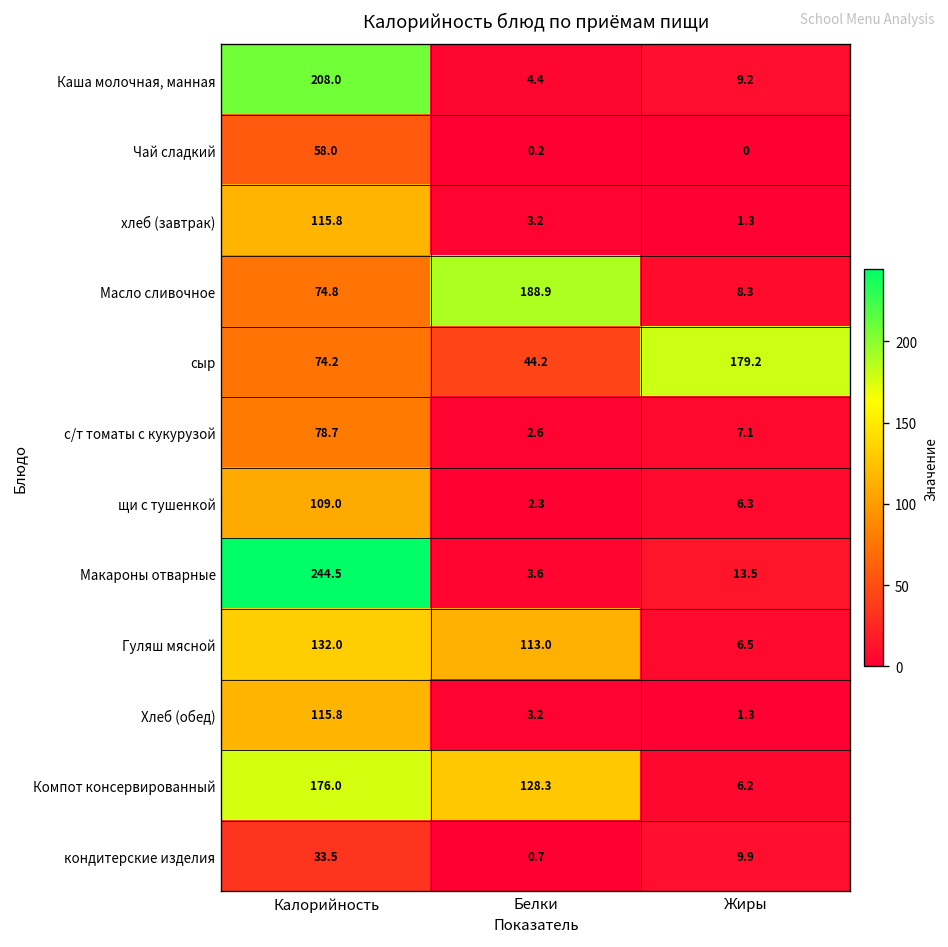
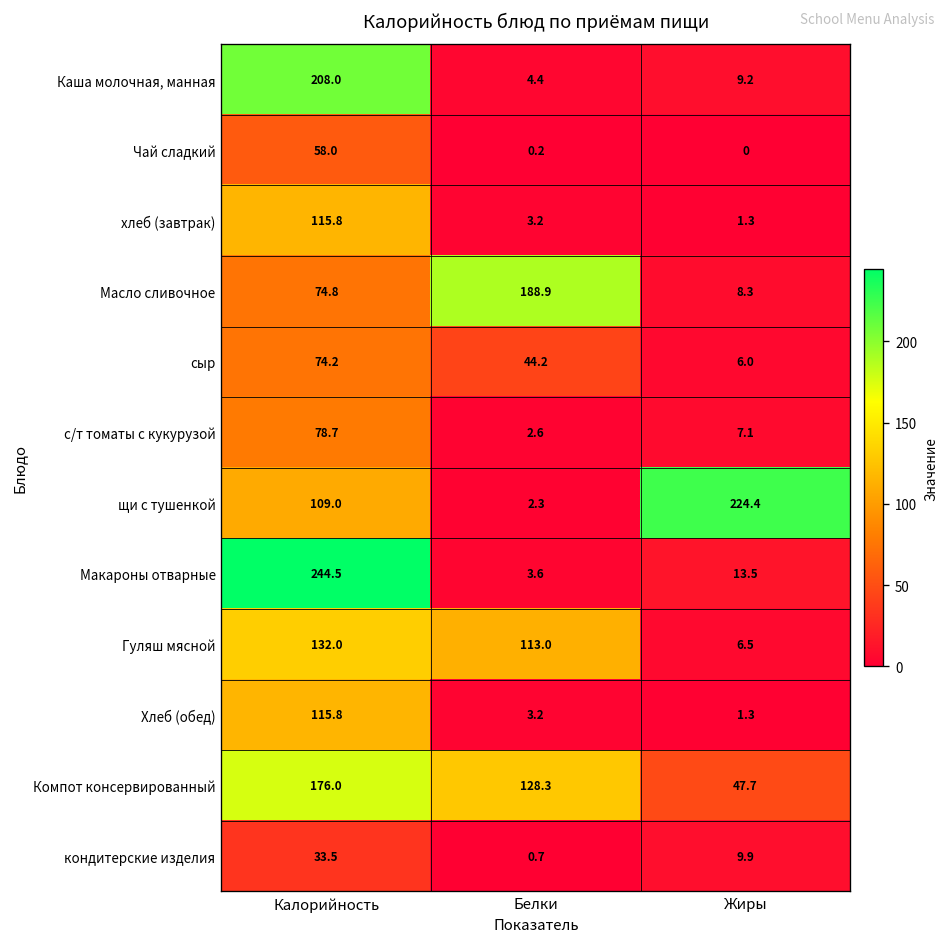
  {
    "Каша молочная, манная": {
      "Калорийность": 208.0,
      "Белки": 4.4,
      "Жиры": 9.2
    },
    "Чай сладкий": {
      "Калорийность": 58.0,
      "Белки": 0.2,
      "Жиры": 0
    },
    "хлеб (завтрак)": {
      "Калорийность": 115.8,
      "Белки": 3.2,
      "Жиры": 1.3
    },
    "Масло сливочное": {
      "Калорийность": 74.8,
      "Белки": 188.9,
      "Жиры": 8.3
    },
    "сыр": {
      "Калорийность": 74.2,
      "Белки": 44.2,
-     "Жиры": 179.2
+     "Жиры": 6.0
    },
    "с/т томаты с кукурузой": {
      "Калорийность": 78.7,
      "Белки": 2.6,
      "Жиры": 7.1
    },
    "щи с тушенкой": {
      "Калорийность": 109.0,
      "Белки": 2.3,
-     "Жиры": 6.3
+     "Жиры": 224.4
    },
    "Макароны отварные": {
      "Калорийность": 244.5,
      "Белки": 3.6,
      "Жиры": 13.5
    },
    "Гуляш мясной": {
      "Калорийность": 132.0,
      "Белки": 113.0,
      "Жиры": 6.5
    },
    "Хлеб (обед)": {
      "Калорийность": 115.8,
      "Белки": 3.2,
      "Жиры": 1.3
    },
    "Компот консервированный": {
      "Калорийность": 176.0,
      "Белки": 128.3,
-     "Жиры": 6.2
+     "Жиры": 47.7
    },
    "кондитерские изделия": {
      "Калорийность": 33.5,
      "Белки": 0.7,
      "Жиры": 9.9
    }
  }
